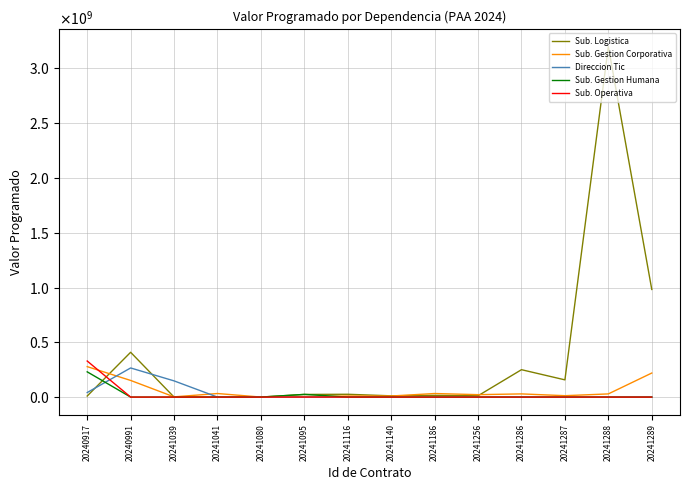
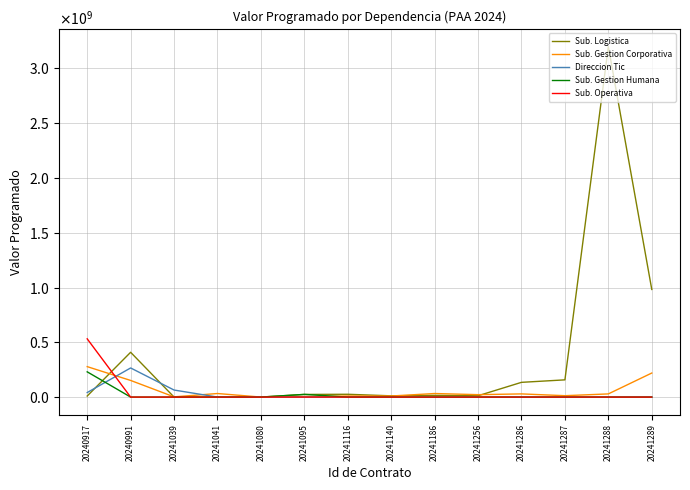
  {
    "Sub. Logistica": {
      "20240917": 10000000,
      "20240991": 410000000,
-     "20241286": 250000000,
+     "20241286": 130000000,
      "20241287": 160000000,
      "20241289": 980000000
    },
    "Sub. Gestion Corporativa": {
      "20240917": 280000000,
      "20240991": 150000000,
      "20241041": 30000000,
      "20241286": 30000000,
      "20241288": 30000000,
      "20241289": 220000000
    },
    "Direccion Tic": {
      "20240917": 40000000,
      "20240991": 270000000,
-     "20241039": 150000000
+     "20241039": 60000000
    },
    "Sub. Gestion Humana": {
      "20240917": 230000000
    },
    "Sub. Operativa": {
-     "20240917": 330000000
+     "20240917": 530000000
    }
  }
